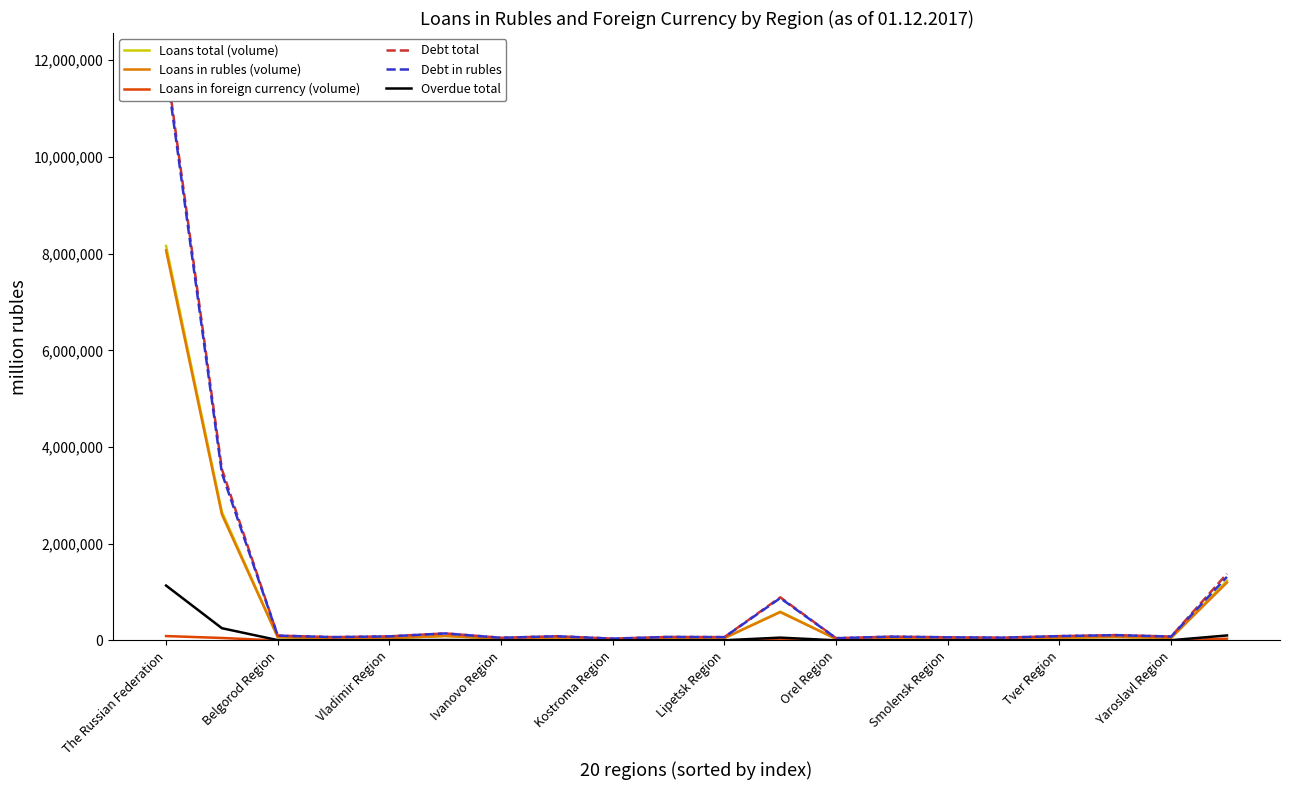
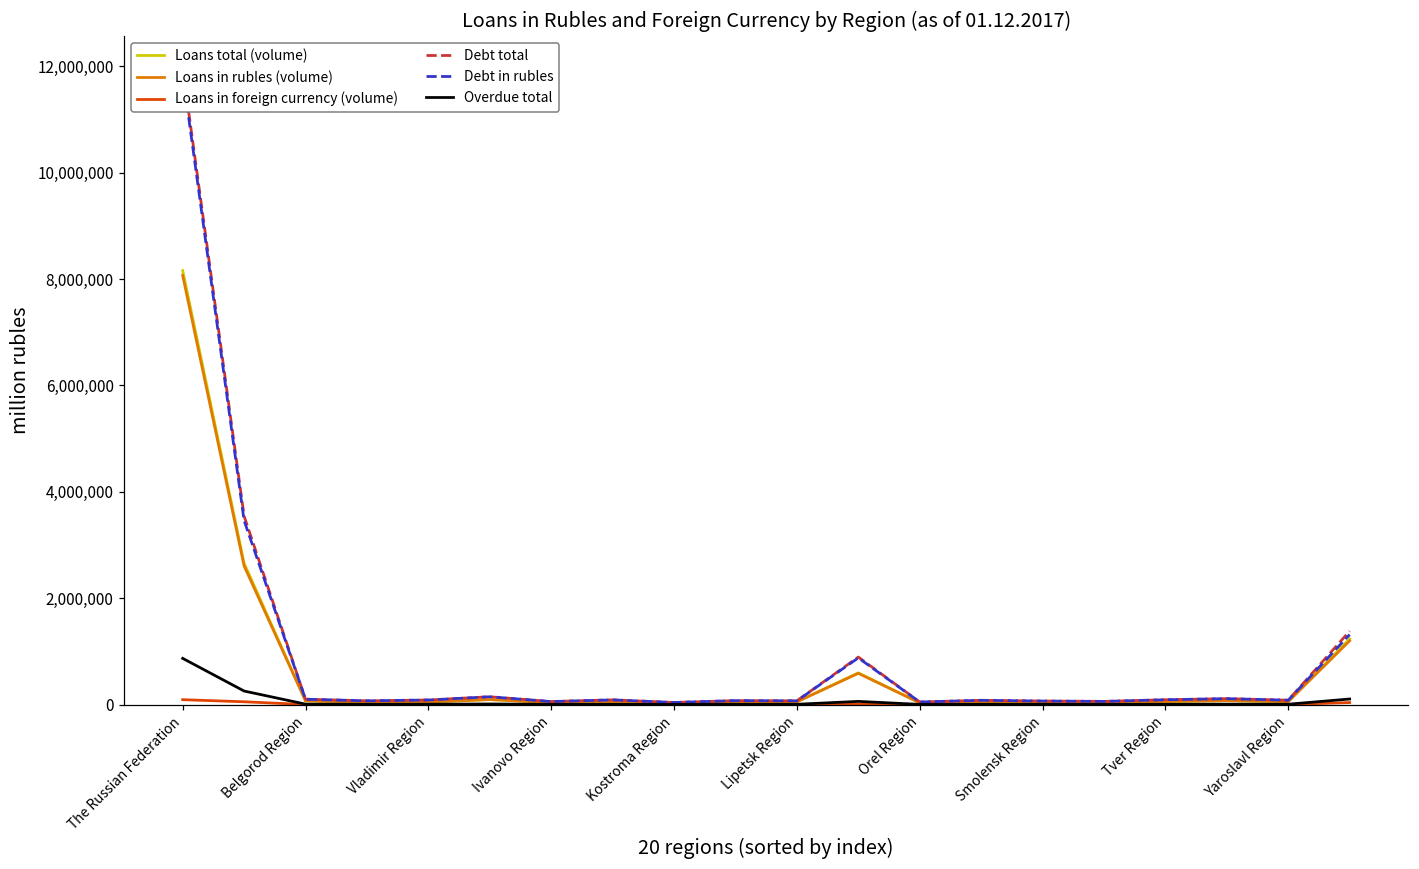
  {
    "Loans total (volume)": {
      "The Russian Federation": "8,200,000"
    },
    "Overdue total": {
-     "The Russian Federation": "1,100,000"
+     "The Russian Federation": "900,000"
    }
  }
